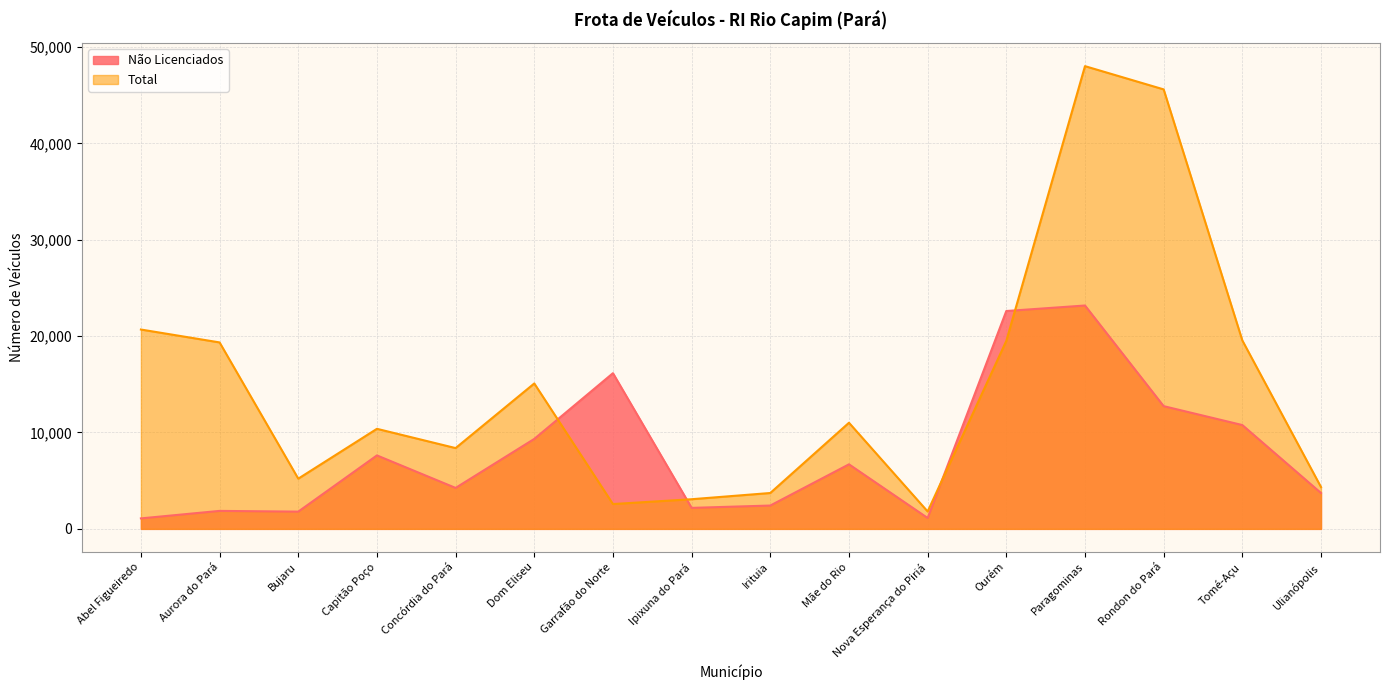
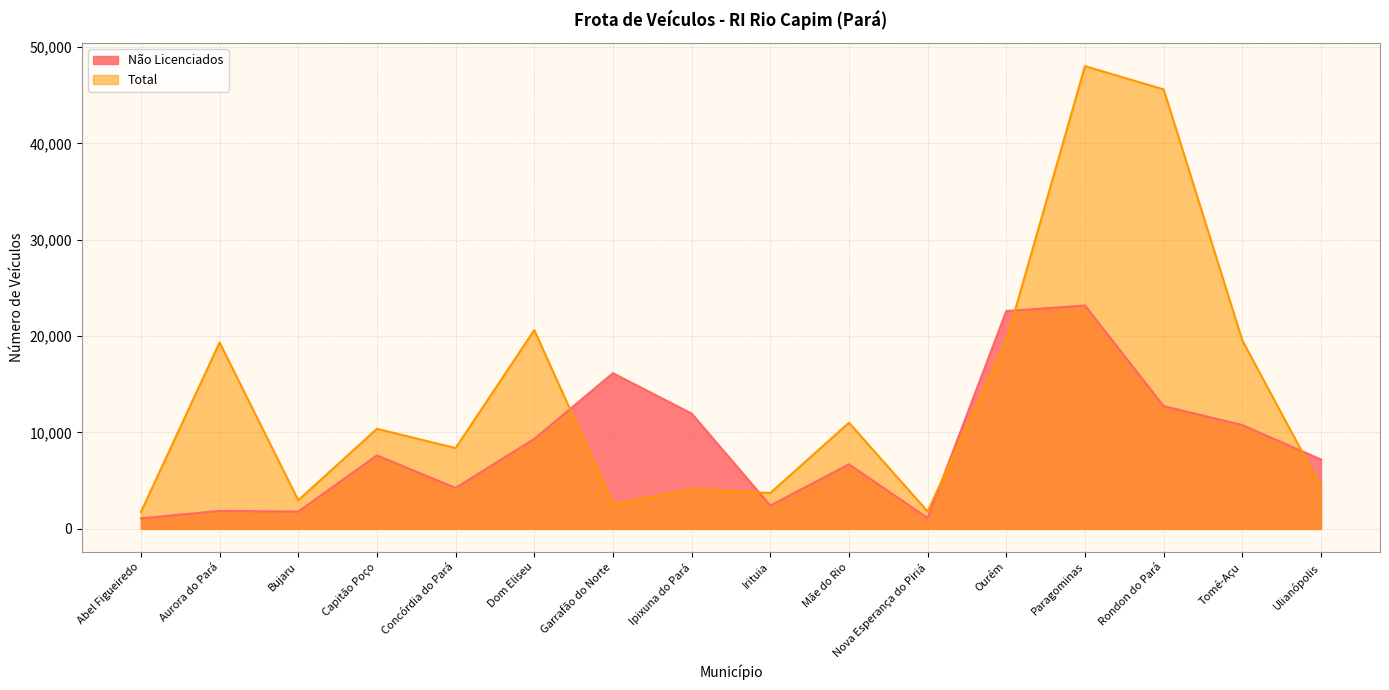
  {
    "Não Licenciados": {
      "Abel Figueiredo": "1,000",
      "Aurora do Pará": "2,000",
      "Bujaru": "2,000",
      "Capitão Poço": "8,000",
      "Concórdia do Pará": "4,000",
      "Dom Eliseu": "9,000",
      "Garrafão do Norte": "16,000",
-     "Ipixuna do Pará": "2,000",
+     "Ipixuna do Pará": "12,000",
      "Irituia": "2,000",
      "Mãe do Rio": "7,000",
      "Nova Esperança do Piriá": "1,000",
      "Ourém": "23,000",
      "Paragominas": "23,000",
      "Rondon do Pará": "13,000",
      "Tomé-Açu": "11,000",
-     "Ulianópolis": "4,000"
+     "Ulianópolis": "7,000"
    },
    "Total": {
-     "Abel Figueiredo": "21,000",
+     "Abel Figueiredo": "2,000",
      "Aurora do Pará": "19,000",
-     "Bujaru": "5,000",
+     "Bujaru": "3,000",
      "Capitão Poço": "10,000",
      "Concórdia do Pará": "8,000",
-     "Dom Eliseu": "15,000",
+     "Dom Eliseu": "21,000",
      "Garrafão do Norte": "3,000",
-     "Ipixuna do Pará": "3,000",
+     "Ipixuna do Pará": "4,000",
      "Irituia": "4,000",
      "Mãe do Rio": "11,000",
      "Nova Esperança do Piriá": "2,000",
      "Ourém": "20,000",
      "Paragominas": "48,000",
      "Rondon do Pará": "46,000",
      "Tomé-Açu": "20,000",
      "Ulianópolis": "4,000"
    }
  }
